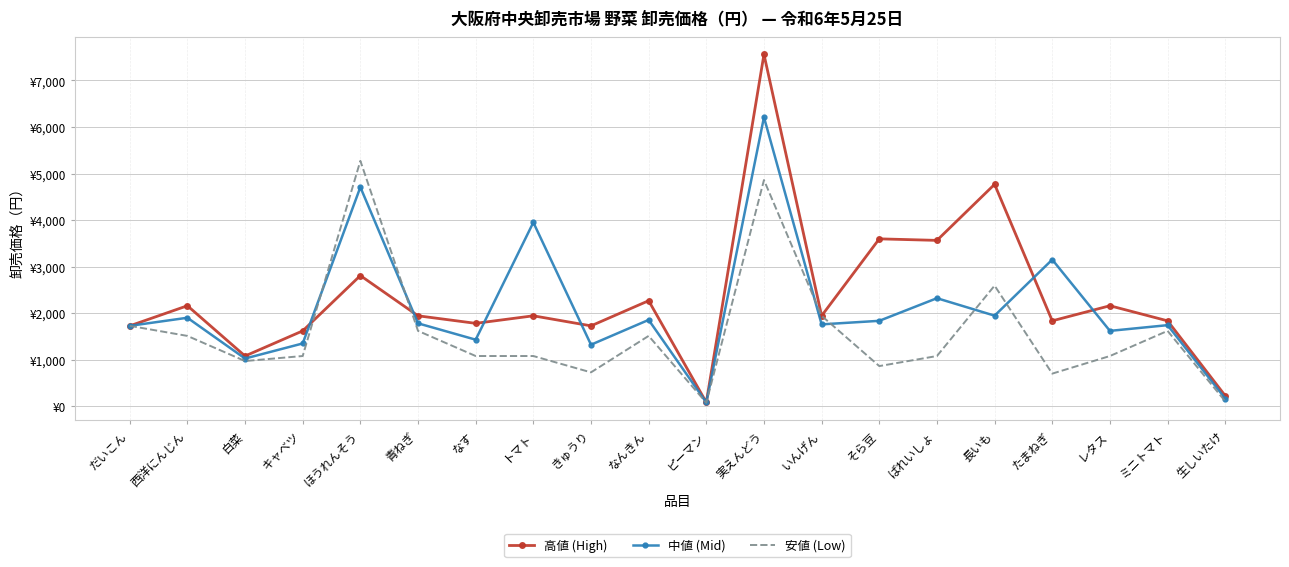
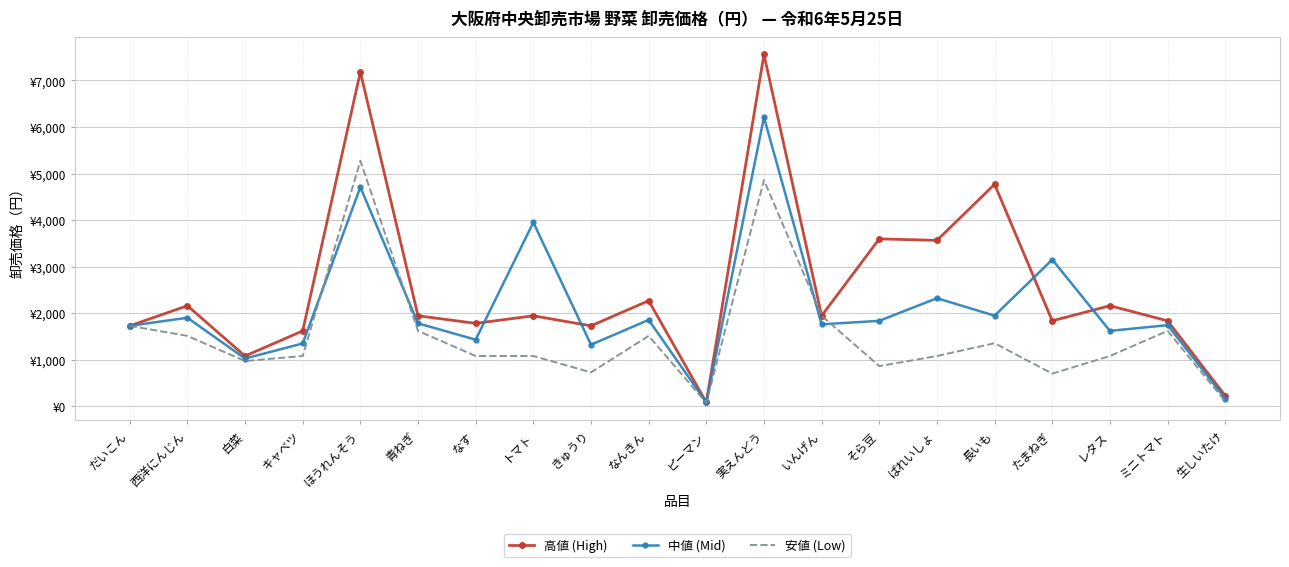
  {
    "高値 (High)": {
      "西洋にんじん": "¥2,200",
      "キャベツ": "¥1,600",
-     "ほうれんそう": "¥2,800",
+     "ほうれんそう": "¥7,200",
      "青ねぎ": "¥1,900",
      "なす": "¥1,800",
      "トマト": "¥1,900",
      "きゅうり": "¥1,700",
      "なんきん": "¥2,300",
      "実えんどう": "¥7,600",
      "そら豆": "¥3,600",
      "ばれいしょ": "¥3,600",
      "長いも": "¥4,800",
      "たまねぎ": "¥1,800",
      "レタス": "¥2,200",
      "ミニトマト": "¥1,800",
      "生しいたけ": "¥200"
    },
    "中値 (Mid)": {
      "西洋にんじん": "¥1,900",
      "キャベツ": "¥1,400",
      "ほうれんそう": "¥4,700",
      "青ねぎ": "¥1,800",
      "なす": "¥1,400",
      "トマト": "¥4,000",
      "きゅうり": "¥1,300",
      "なんきん": "¥1,900",
      "実えんどう": "¥6,200",
      "いんげん": "¥1,800",
      "そら豆": "¥1,800",
      "ばれいしょ": "¥2,300",
      "長いも": "¥1,900",
      "たまねぎ": "¥3,200",
      "レタス": "¥1,600",
      "ミニトマト": "¥1,700",
      "生しいたけ": "¥200"
    },
    "安値 (Low)": {
      "西洋にんじん": "¥1,500",
      "キャベツ": "¥1,100",
      "ほうれんそう": "¥5,300",
      "青ねぎ": "¥1,600",
      "なす": "¥1,100",
      "トマト": "¥1,100",
      "きゅうり": "¥700",
      "なんきん": "¥1,500",
      "実えんどう": "¥4,900",
      "そら豆": "¥900",
      "ばれいしょ": "¥1,100",
-     "長いも": "¥2,600",
+     "長いも": "¥1,400",
      "たまねぎ": "¥700",
      "レタス": "¥1,100",
      "ミニトマト": "¥1,600",
      "生しいたけ": "¥100"
    }
  }
